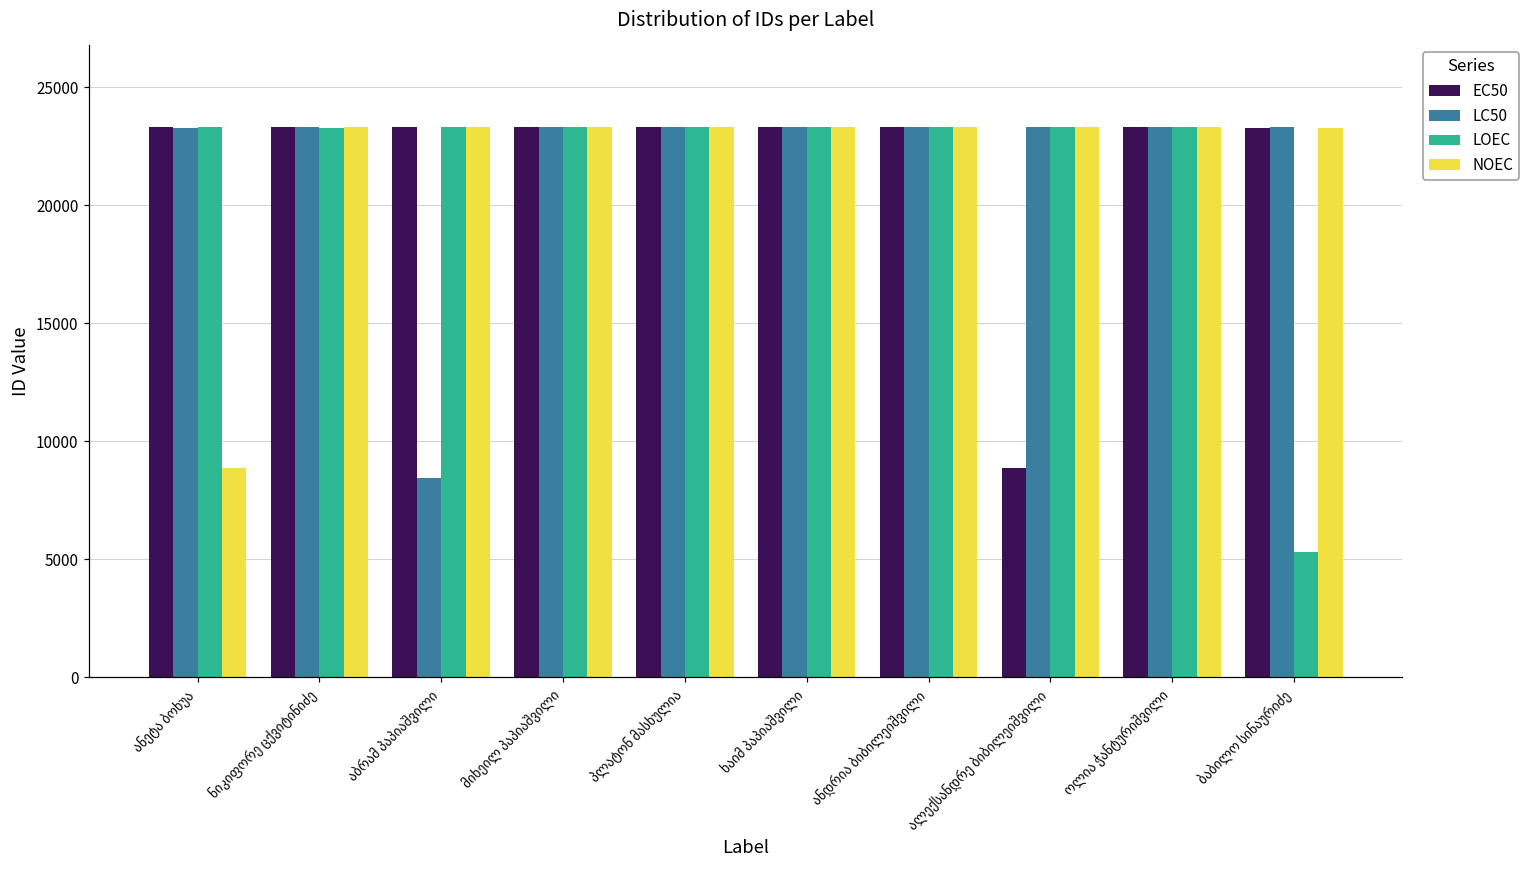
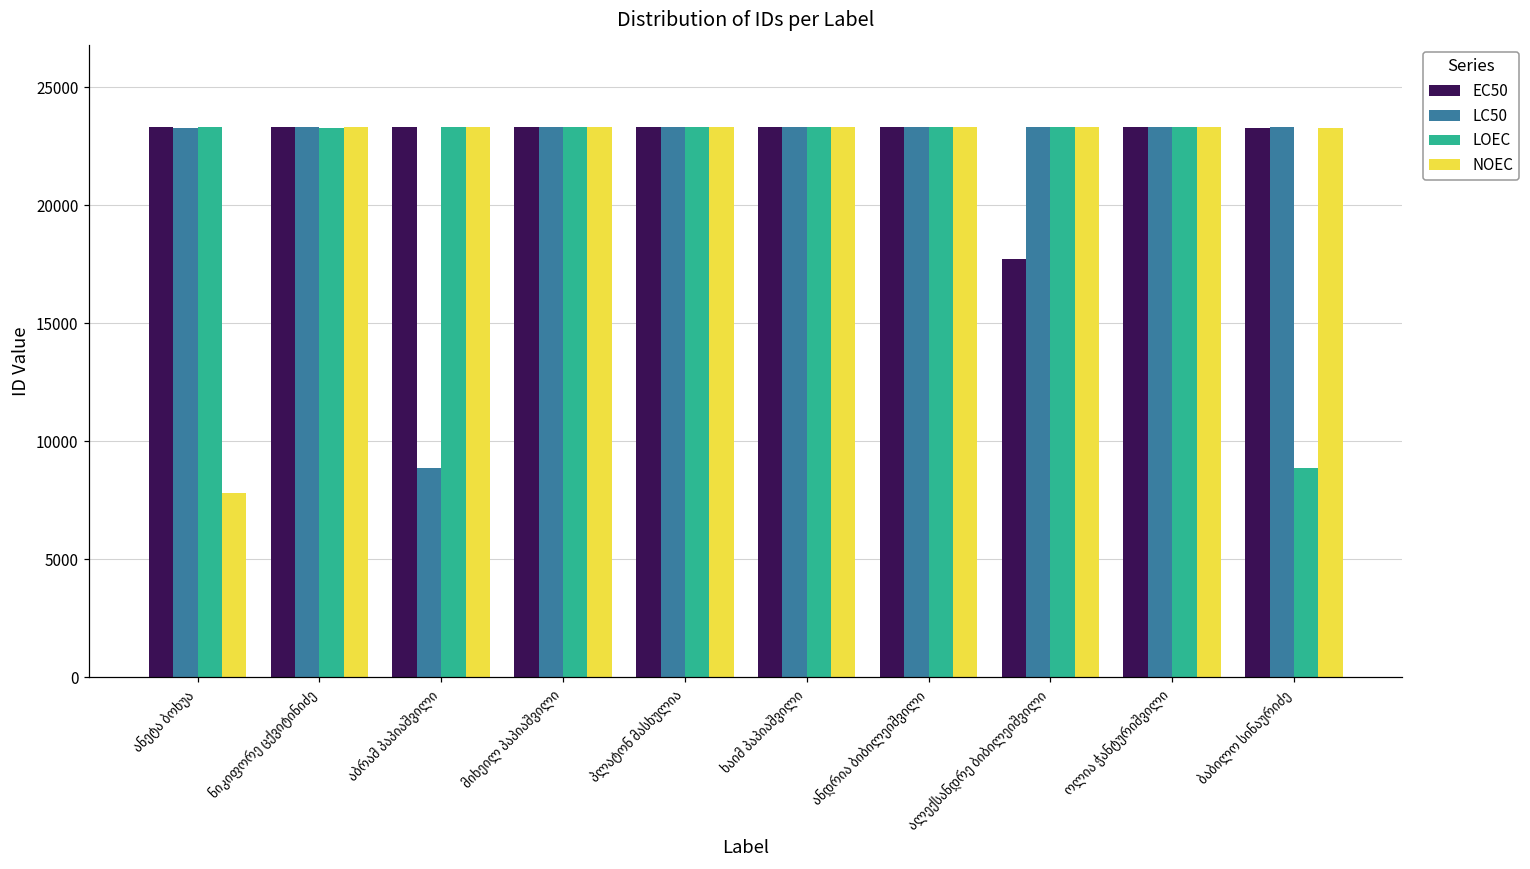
  {
    "EC50": {
      "ანეტა ბოხუა": 23300,
      "ნიკიფორე ცქვიტინიძე": 23300,
      "აბრამ პაპიაშვილი": 23300,
      "მიხეილ პაპიაშვილი": 23300,
      "პლატონ მასხულია": 23300,
      "ხაიმ პაპიაშვილი": 23300,
      "ანდრია ბიბილეიშვილი": 23300,
-     "ალექსანდრე ბიბილეიშვილი": 8900,
+     "ალექსანდრე ბიბილეიშვილი": 17700,
      "ოლია ჭანტურიშვილი": 23300,
      "ბაბილო სინაურიძე": 23300
    },
    "LC50": {
      "ანეტა ბოხუა": 23300,
      "ნიკიფორე ცქვიტინიძე": 23300,
-     "აბრამ პაპიაშვილი": 8500,
+     "აბრამ პაპიაშვილი": 8900,
      "მიხეილ პაპიაშვილი": 23300,
      "პლატონ მასხულია": 23300,
      "ხაიმ პაპიაშვილი": 23300,
      "ანდრია ბიბილეიშვილი": 23300,
      "ალექსანდრე ბიბილეიშვილი": 23300,
      "ოლია ჭანტურიშვილი": 23300,
      "ბაბილო სინაურიძე": 23300
    },
    "LOEC": {
      "ანეტა ბოხუა": 23300,
      "ნიკიფორე ცქვიტინიძე": 23300,
      "აბრამ პაპიაშვილი": 23300,
      "მიხეილ პაპიაშვილი": 23300,
      "პლატონ მასხულია": 23300,
      "ხაიმ პაპიაშვილი": 23300,
      "ანდრია ბიბილეიშვილი": 23300,
      "ალექსანდრე ბიბილეიშვილი": 23300,
      "ოლია ჭანტურიშვილი": 23300,
-     "ბაბილო სინაურიძე": 5300
+     "ბაბილო სინაურიძე": 8900
    },
    "NOEC": {
-     "ანეტა ბოხუა": 8900,
+     "ანეტა ბოხუა": 7800,
      "ნიკიფორე ცქვიტინიძე": 23300,
      "აბრამ პაპიაშვილი": 23300,
      "მიხეილ პაპიაშვილი": 23300,
      "პლატონ მასხულია": 23300,
      "ხაიმ პაპიაშვილი": 23300,
      "ანდრია ბიბილეიშვილი": 23300,
      "ალექსანდრე ბიბილეიშვილი": 23300,
      "ოლია ჭანტურიშვილი": 23300,
      "ბაბილო სინაურიძე": 23300
    }
  }
